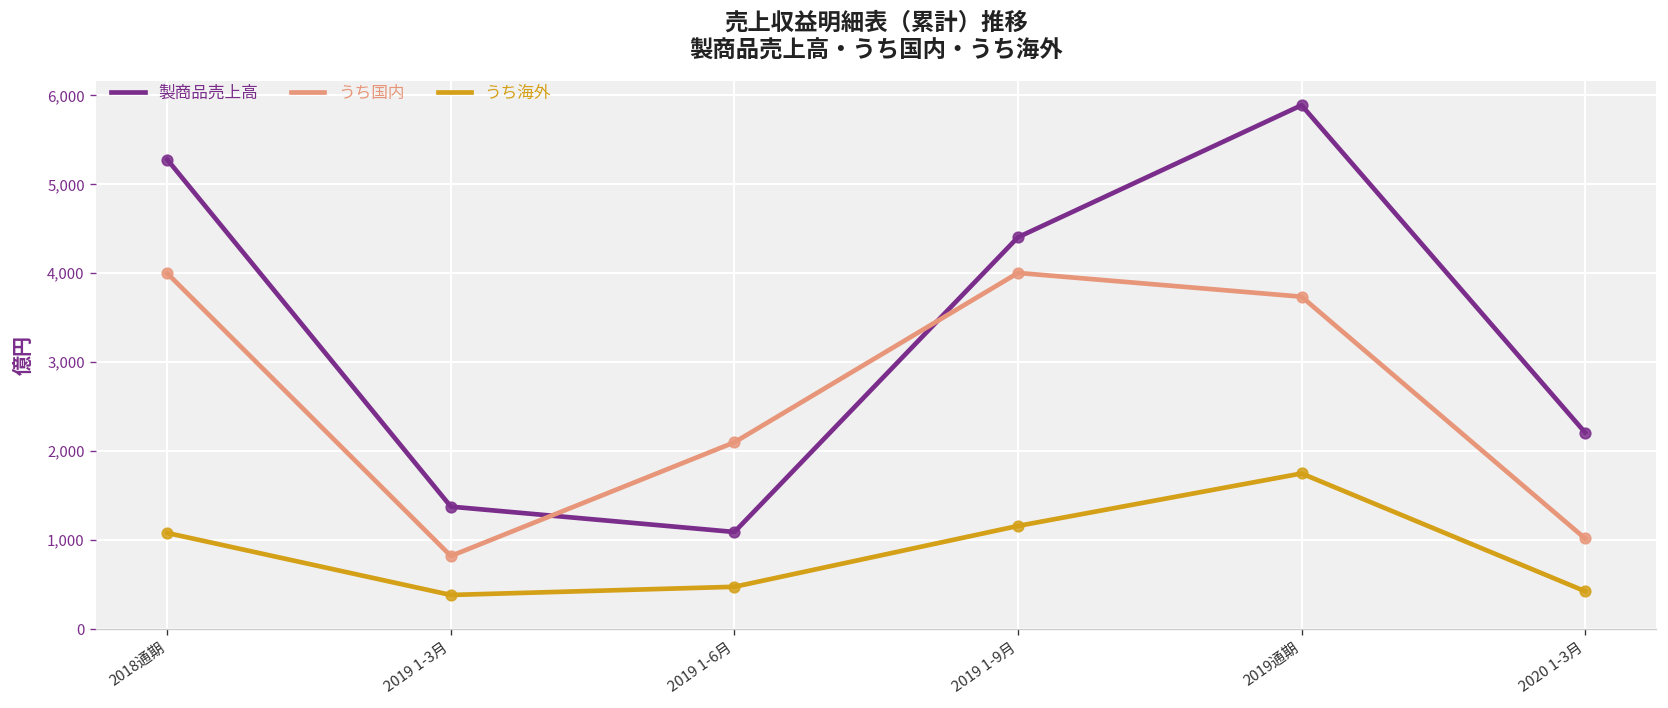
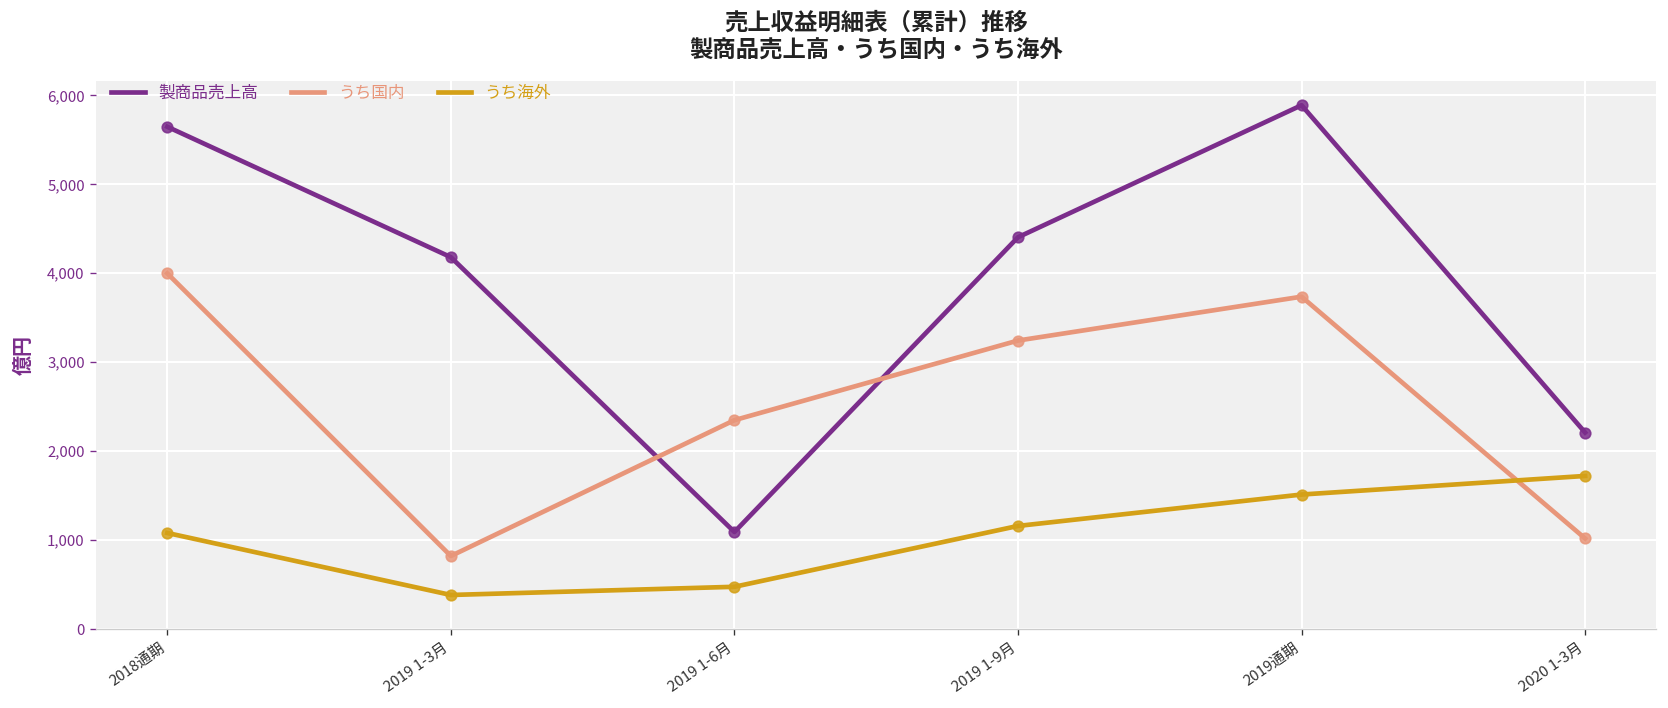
  {
    "製商品売上高": {
-     "2018通期": "5,300",
-     "2019 1-3月": "1,400",
+     "2018通期": "5,600",
+     "2019 1-3月": "4,200",
      "2019 1-6月": "1,100",
      "2019 1-9月": "4,400",
      "2019通期": "5,900",
      "2020 1-3月": "2,200"
    },
    "うち国内": {
      "2018通期": "4,000",
      "2019 1-3月": "800",
-     "2019 1-6月": "2,100",
-     "2019 1-9月": "4,000",
+     "2019 1-6月": "2,300",
+     "2019 1-9月": "3,200",
      "2019通期": "3,700",
      "2020 1-3月": "1,000"
    },
    "うち海外": {
      "2018通期": "1,100",
      "2019 1-3月": "400",
      "2019 1-6月": "500",
      "2019 1-9月": "1,200",
-     "2019通期": "1,800",
-     "2020 1-3月": "400"
+     "2019通期": "1,500",
+     "2020 1-3月": "1,700"
    }
  }
